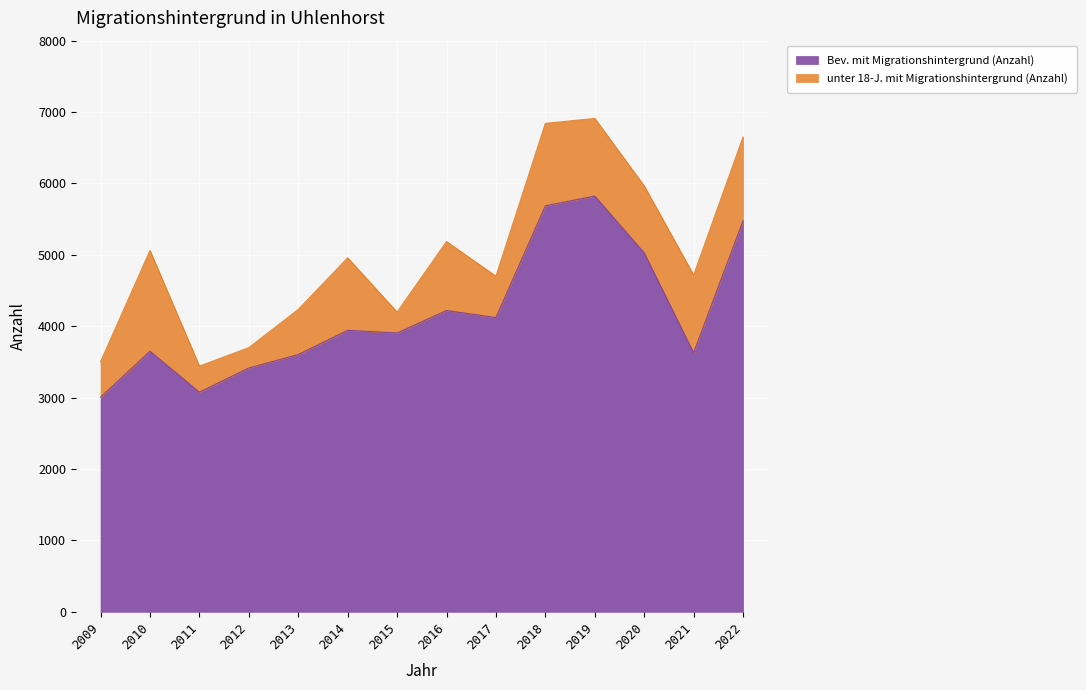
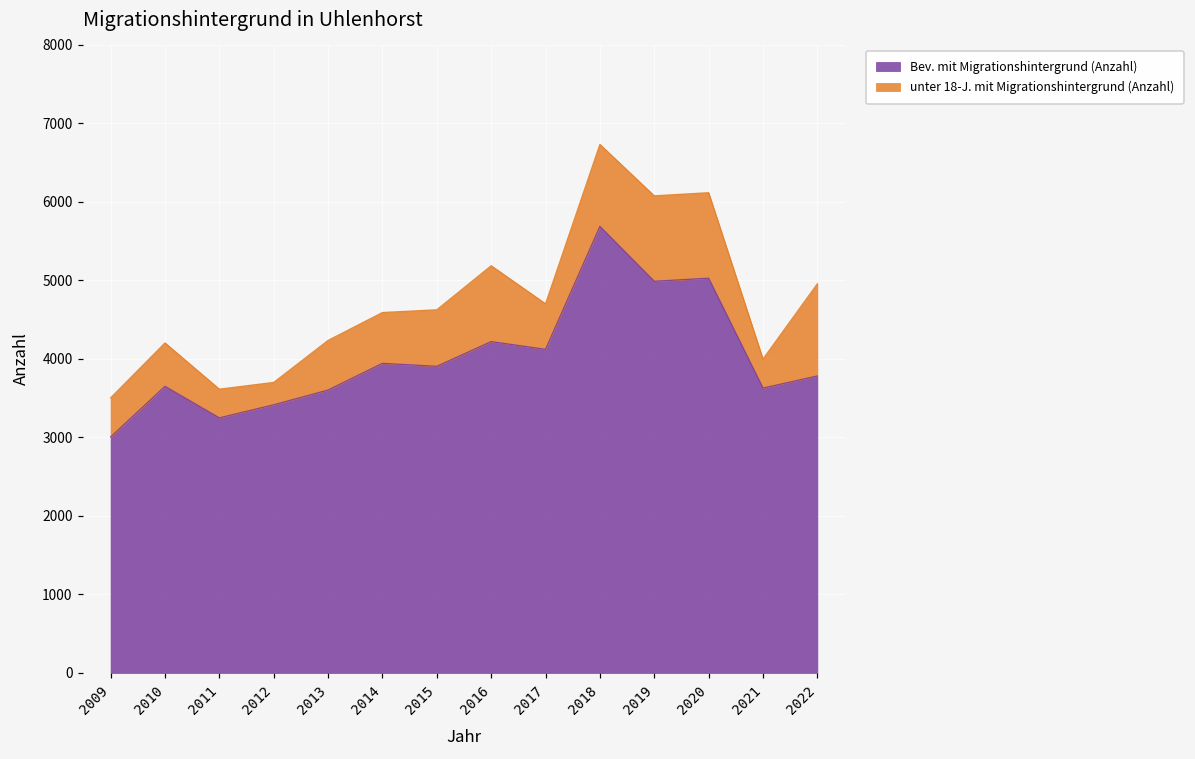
  {
    "Bev. mit Migrationshintergrund (Anzahl)": {
      "2009": 3000,
      "2010": 3700,
-     "2011": 3100,
+     "2011": 3200,
      "2012": 3400,
      "2013": 3600,
      "2014": 3900,
      "2015": 3900,
      "2016": 4200,
      "2017": 4100,
      "2018": 5700,
-     "2019": 5800,
+     "2019": 5000,
      "2020": 5000,
      "2021": 3600,
-     "2022": 5500
+     "2022": 3800
    },
    "unter 18-J. mit Migrationshintergrund (Anzahl)": {
      "2009": 500,
-     "2010": 1400,
+     "2010": 600,
      "2011": 400,
      "2012": 300,
      "2013": 600,
-     "2014": 1000,
-     "2015": 300,
+     "2014": 600,
+     "2015": 700,
      "2016": 1000,
      "2017": 600,
-     "2018": 1200,
+     "2018": 1000,
      "2019": 1100,
-     "2020": 900,
-     "2021": 1100,
+     "2020": 1100,
+     "2021": 400,
      "2022": 1200
    }
  }
